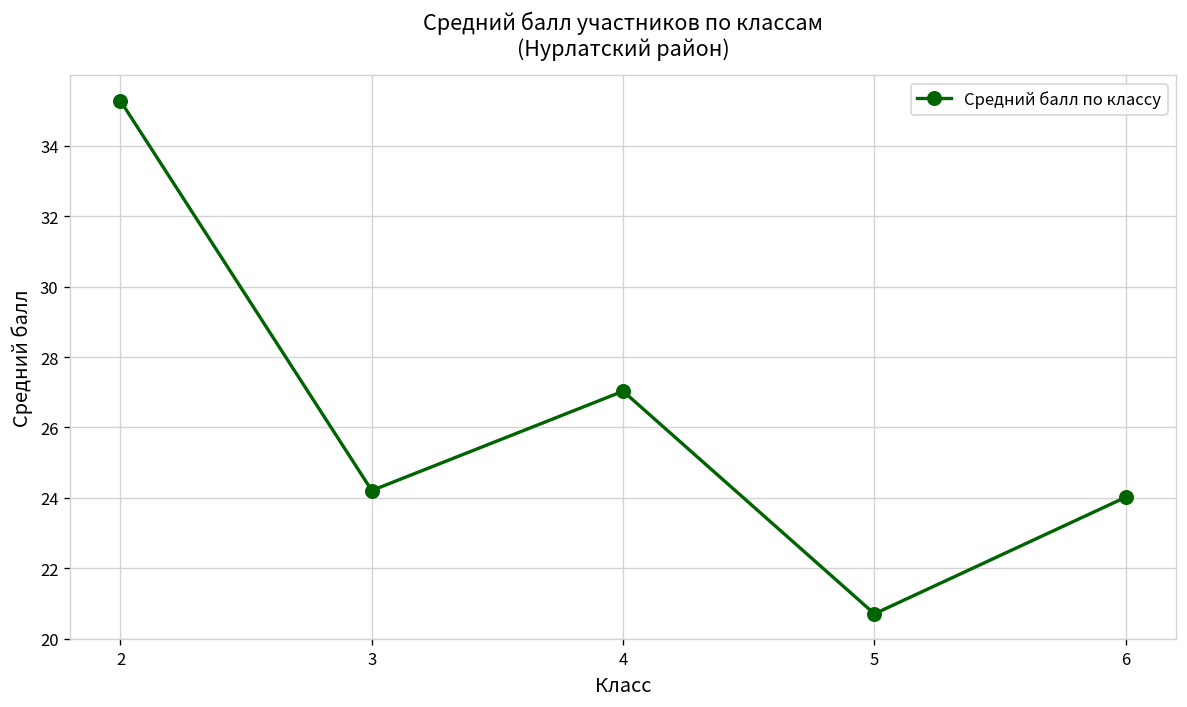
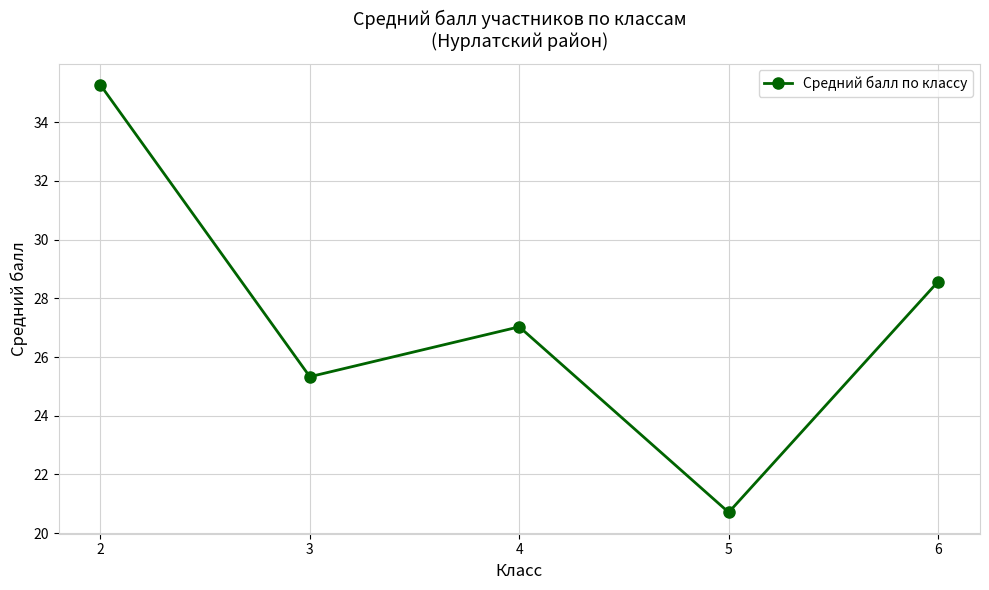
  {
    "2": 35.3,
-   "3": 24.2,
+   "3": 25.3,
    "4": 27.0,
    "5": 20.7,
-   "6": 24.0
+   "6": 28.6
  }
